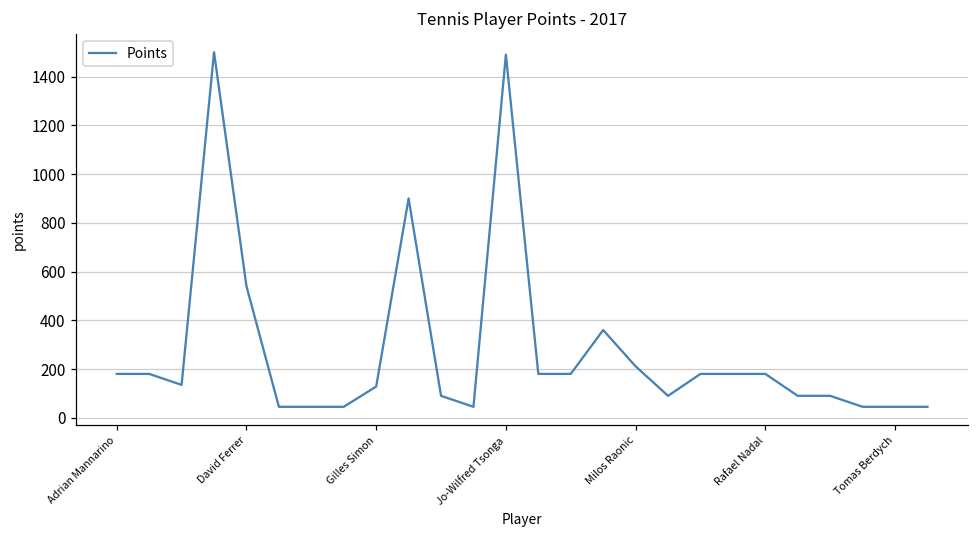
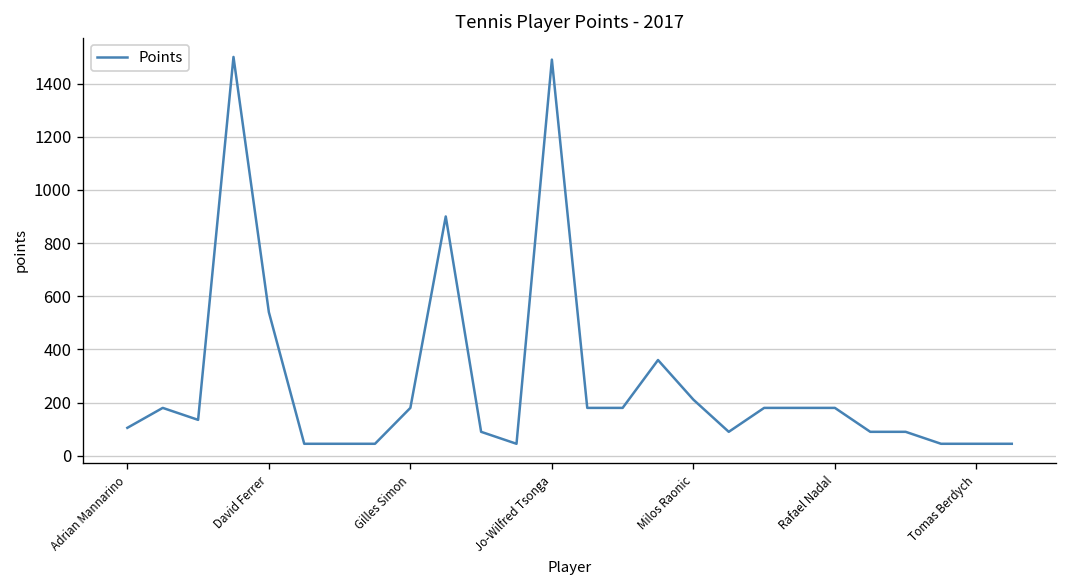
  {
-   "Adrian Mannarino": 180,
+   "Adrian Mannarino": 110,
    "David Ferrer": 540,
-   "Gilles Simon": 130,
+   "Gilles Simon": 180,
    "Jo-Wilfred Tsonga": 1490,
    "Milos Raonic": 210,
    "Rafael Nadal": 180,
    "Tomas Berdych": 50
  }
